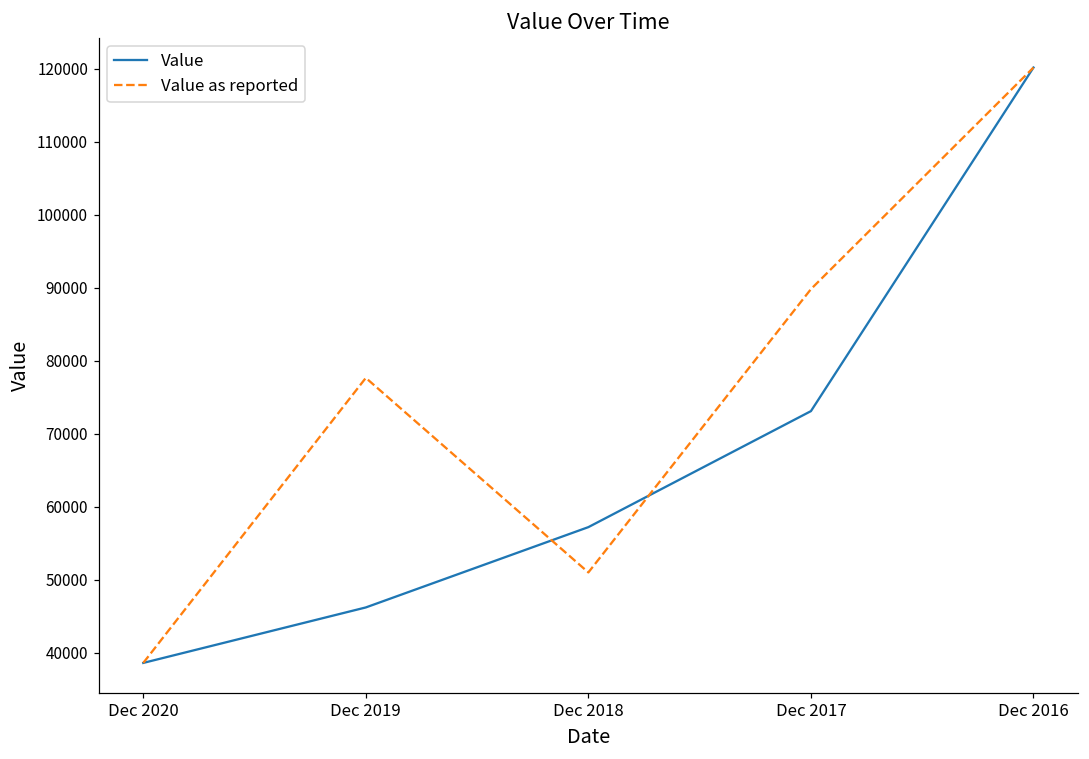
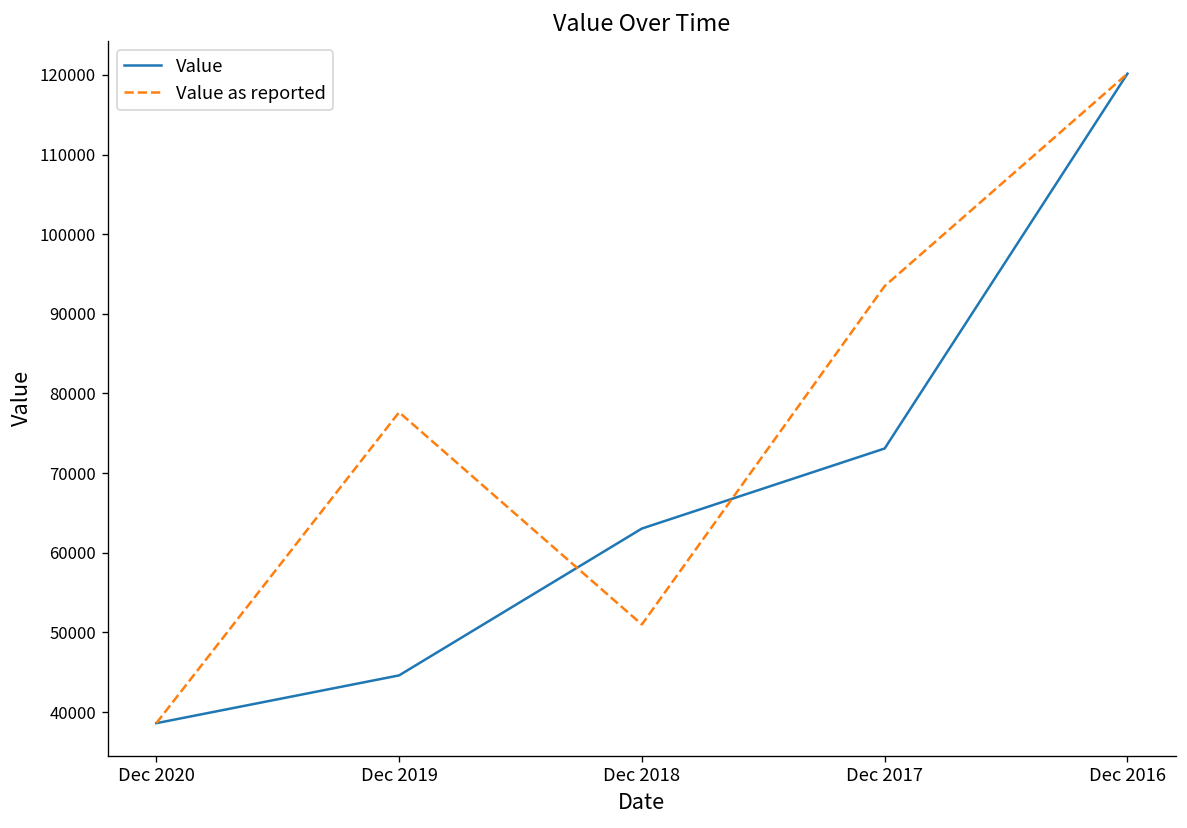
  {
    "Value": {
-     "Dec 2019": 46000,
-     "Dec 2018": 57000,
+     "Dec 2019": 45000,
+     "Dec 2018": 63000,
      "Dec 2017": 73000
    },
    "Value as reported": {
      "Dec 2019": 78000,
      "Dec 2018": 51000,
-     "Dec 2017": 90000
+     "Dec 2017": 93000
    }
  }
